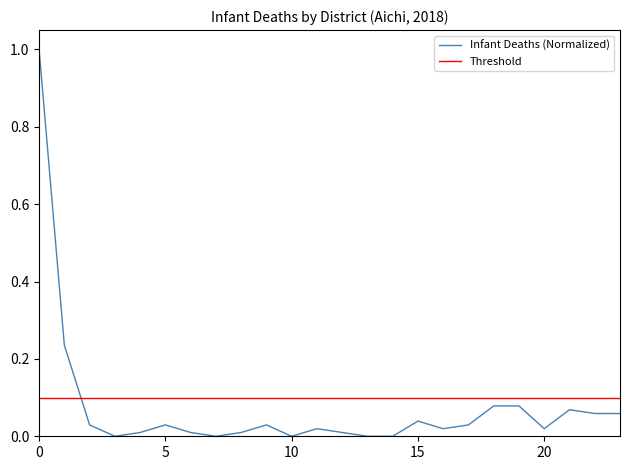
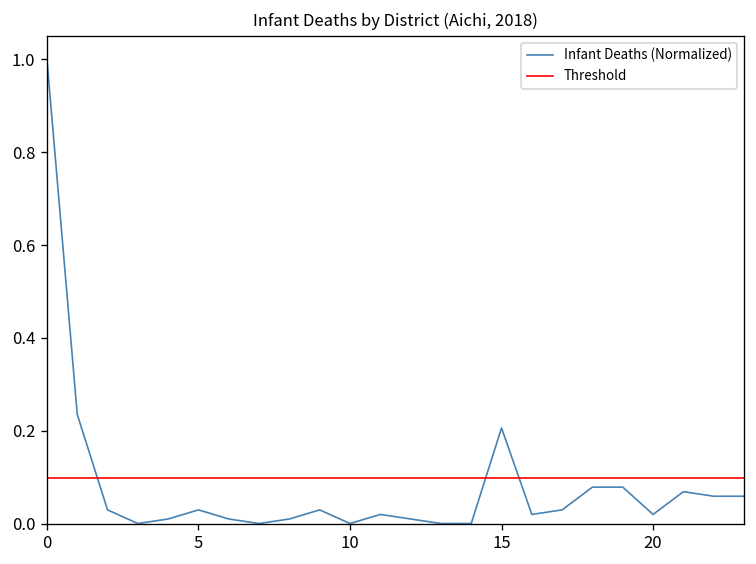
  {
    "Infant Deaths (Normalized)": {
      "0": 1.00,
      "5": 0.03,
      "10": 0.00,
-     "15": 0.04,
+     "15": 0.21,
      "20": 0.02
    },
    "Threshold": {
      "0": 0.10,
      "5": 0.10,
      "10": 0.10,
      "15": 0.10,
      "20": 0.10
    }
  }
